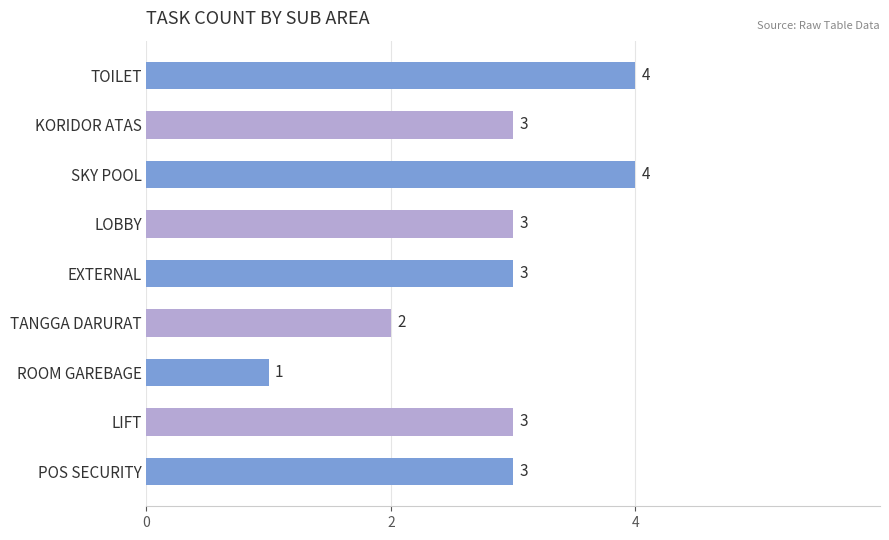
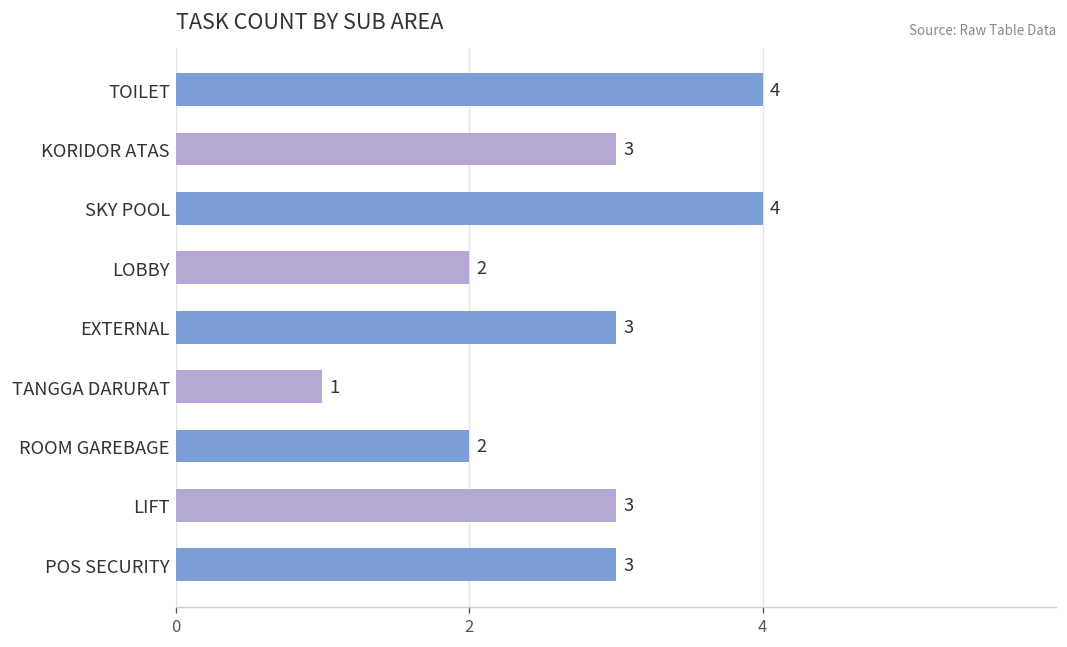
  {
    "TOILET": 4,
    "KORIDOR ATAS": 3,
    "SKY POOL": 4,
-   "LOBBY": 3,
+   "LOBBY": 2,
    "EXTERNAL": 3,
-   "TANGGA DARURAT": 2,
-   "ROOM GAREBAGE": 1,
+   "TANGGA DARURAT": 1,
+   "ROOM GAREBAGE": 2,
    "LIFT": 3,
    "POS SECURITY": 3
  }
